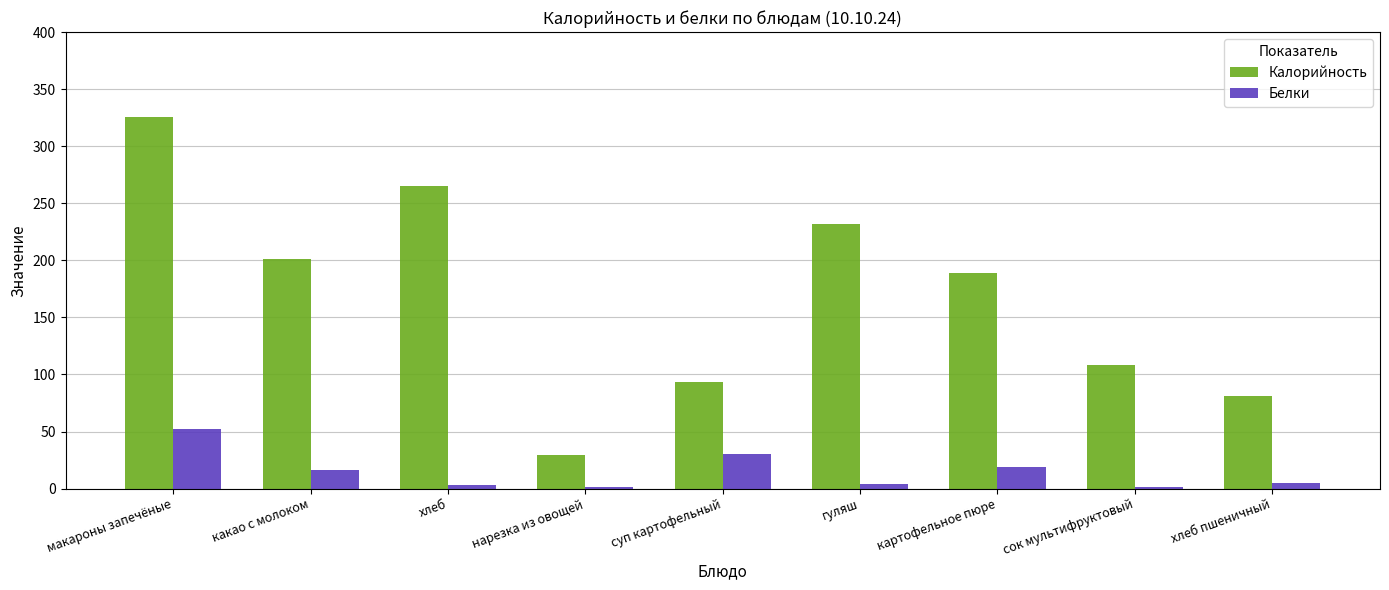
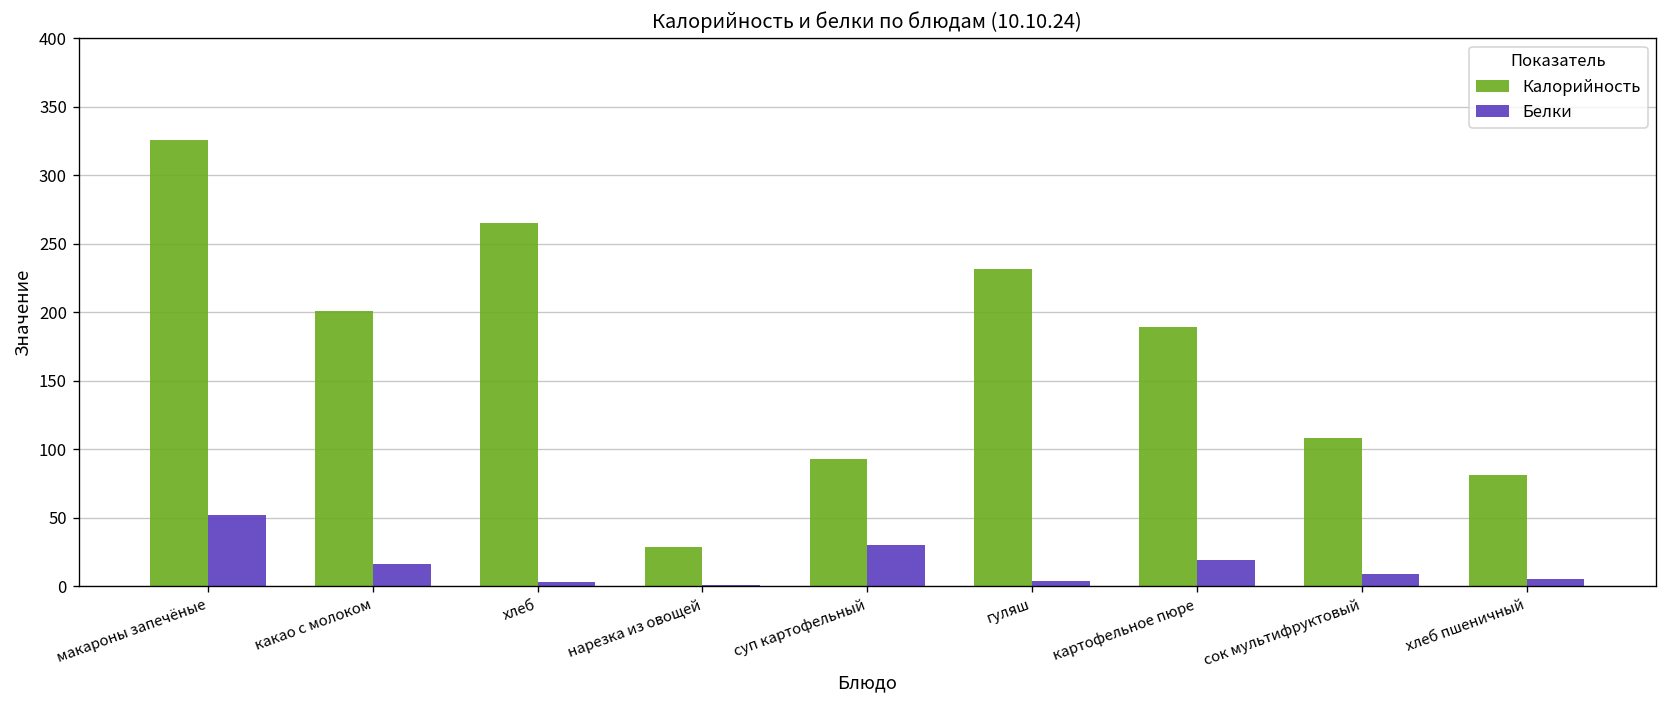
  {
    "Калорийность": {
      "макароны запечёные": 326,
      "какао с молоком": 201,
      "хлеб": 265,
      "нарезка из овощей": 29,
      "суп картофельный": 93,
      "гуляш": 232,
      "картофельное пюре": 189,
      "сок мультифруктовый": 108,
      "хлеб пшеничный": 81
    },
    "Белки": {
      "макароны запечёные": 52,
      "какао с молоком": 16,
      "хлеб": 3,
      "суп картофельный": 30,
      "гуляш": 4,
      "картофельное пюре": 19,
-     "сок мультифруктовый": 1,
+     "сок мультифруктовый": 9,
      "хлеб пшеничный": 5
    }
  }
